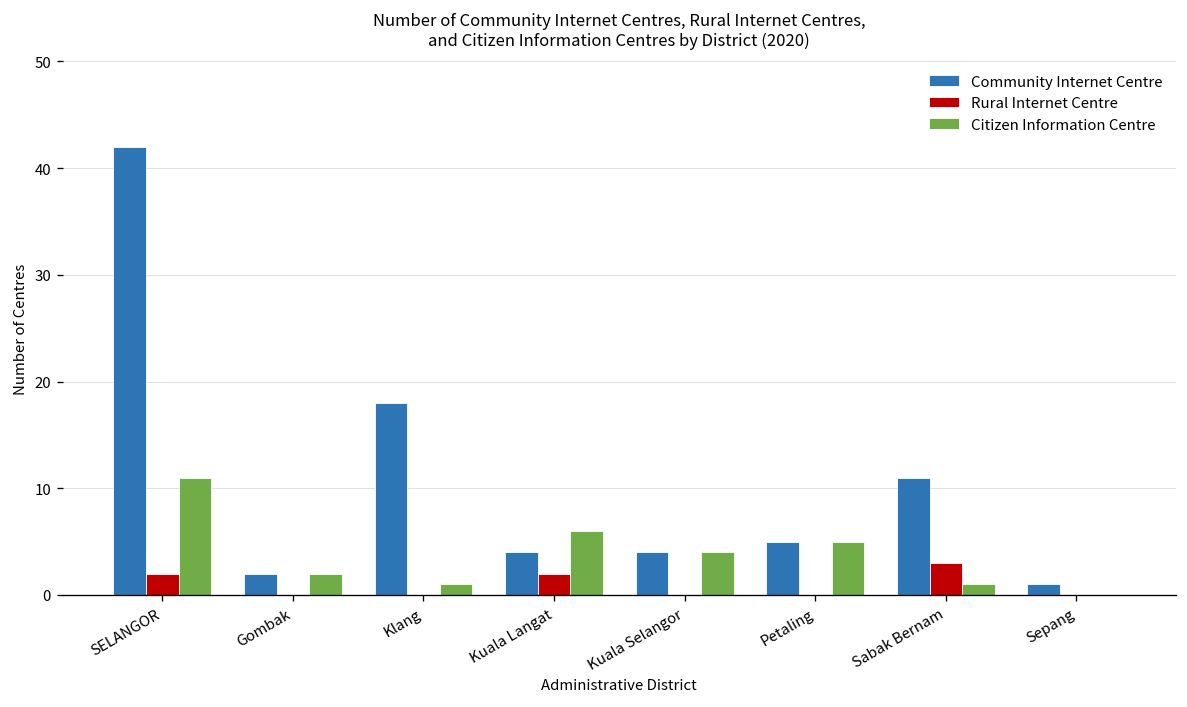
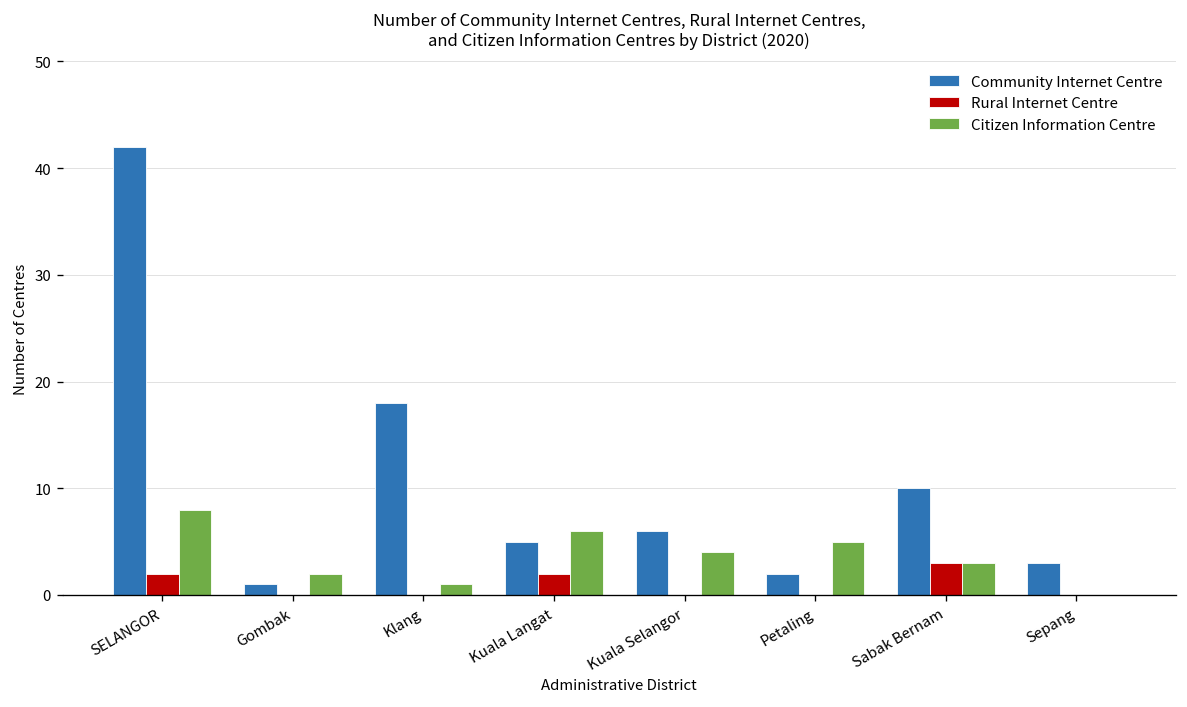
  {
    "Community Internet Centre": {
      "SELANGOR": 42,
-     "Gombak": 2,
+     "Gombak": 1,
      "Klang": 18,
-     "Kuala Langat": 4,
-     "Kuala Selangor": 4,
-     "Petaling": 5,
-     "Sabak Bernam": 11,
-     "Sepang": 1
+     "Kuala Langat": 5,
+     "Kuala Selangor": 6,
+     "Petaling": 2,
+     "Sabak Bernam": 10,
+     "Sepang": 3
    },
    "Rural Internet Centre": {
      "SELANGOR": 2,
      "Gombak": 0,
      "Klang": 0,
      "Kuala Langat": 2,
      "Kuala Selangor": 0,
      "Petaling": 0,
      "Sabak Bernam": 3,
      "Sepang": 0
    },
    "Citizen Information Centre": {
-     "SELANGOR": 11,
+     "SELANGOR": 8,
      "Gombak": 2,
      "Klang": 1,
      "Kuala Langat": 6,
      "Kuala Selangor": 4,
      "Petaling": 5,
-     "Sabak Bernam": 1,
+     "Sabak Bernam": 3,
      "Sepang": 0
    }
  }
